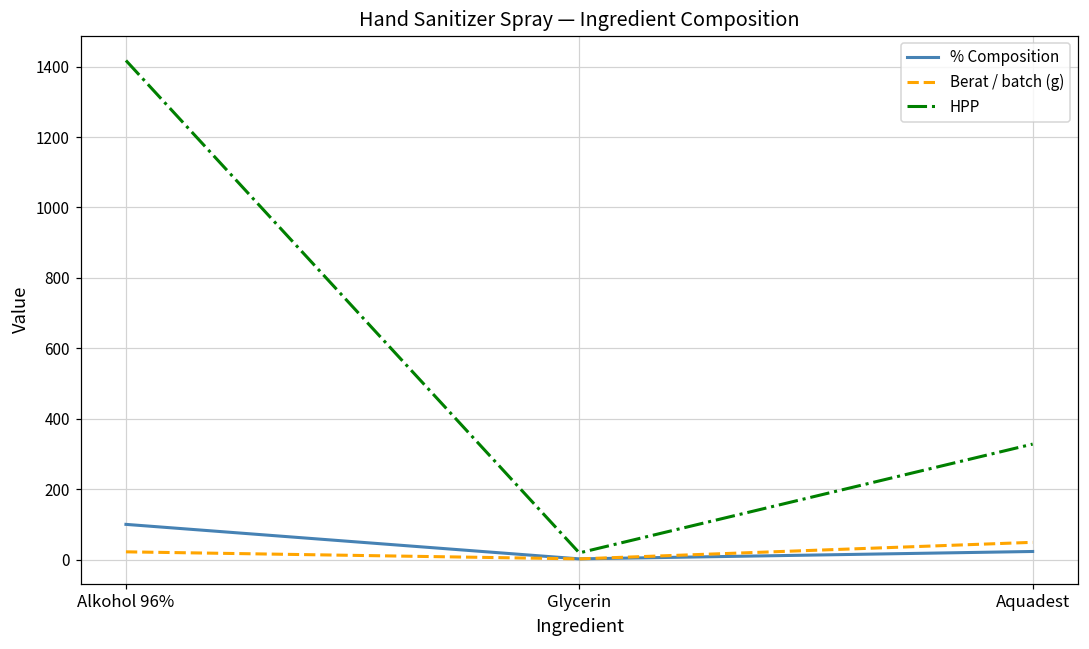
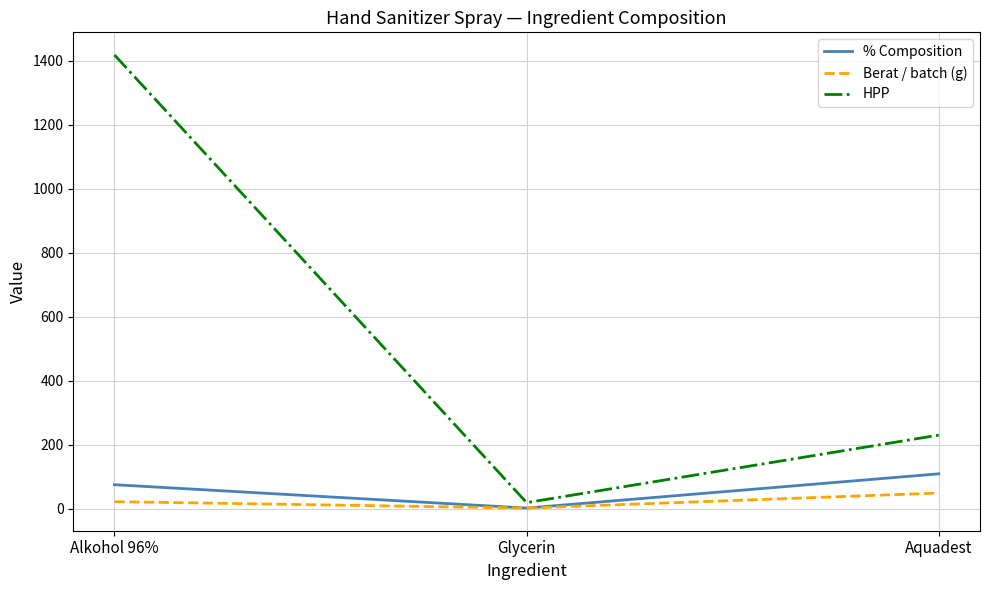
  {
    "% Composition": {
-     "Alkohol 96%": 100,
-     "Aquadest": 20
+     "Alkohol 96%": 80,
+     "Aquadest": 110
    },
    "Berat / batch (g)": {
      "Alkohol 96%": 20,
      "Aquadest": 50
    },
    "HPP": {
      "Alkohol 96%": 1420,
      "Glycerin": 20,
-     "Aquadest": 330
+     "Aquadest": 230
    }
  }
